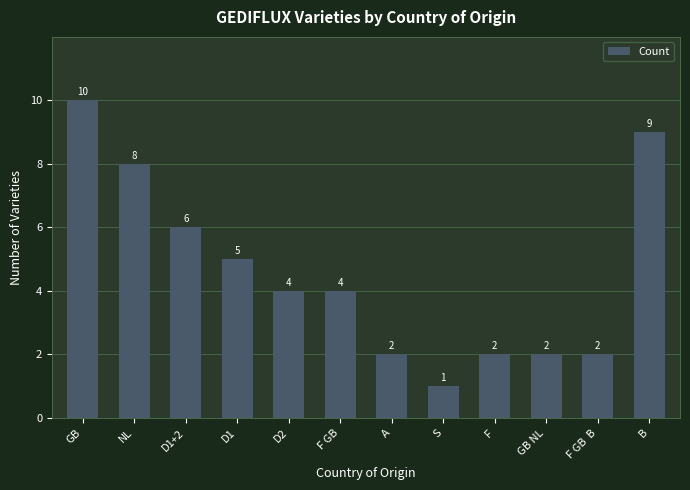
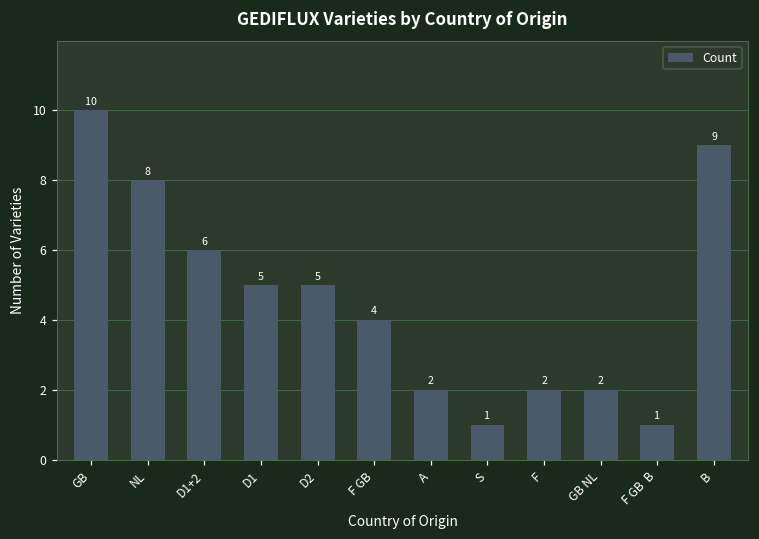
  {
    "GB": 10,
    "NL": 8,
    "D1+2": 6,
    "D1": 5,
-   "D2": 4,
+   "D2": 5,
    "F GB": 4,
    "A": 2,
    "S": 1,
    "F": 2,
    "GB NL": 2,
-   "F GB B": 2,
+   "F GB B": 1,
    "B": 9
  }
